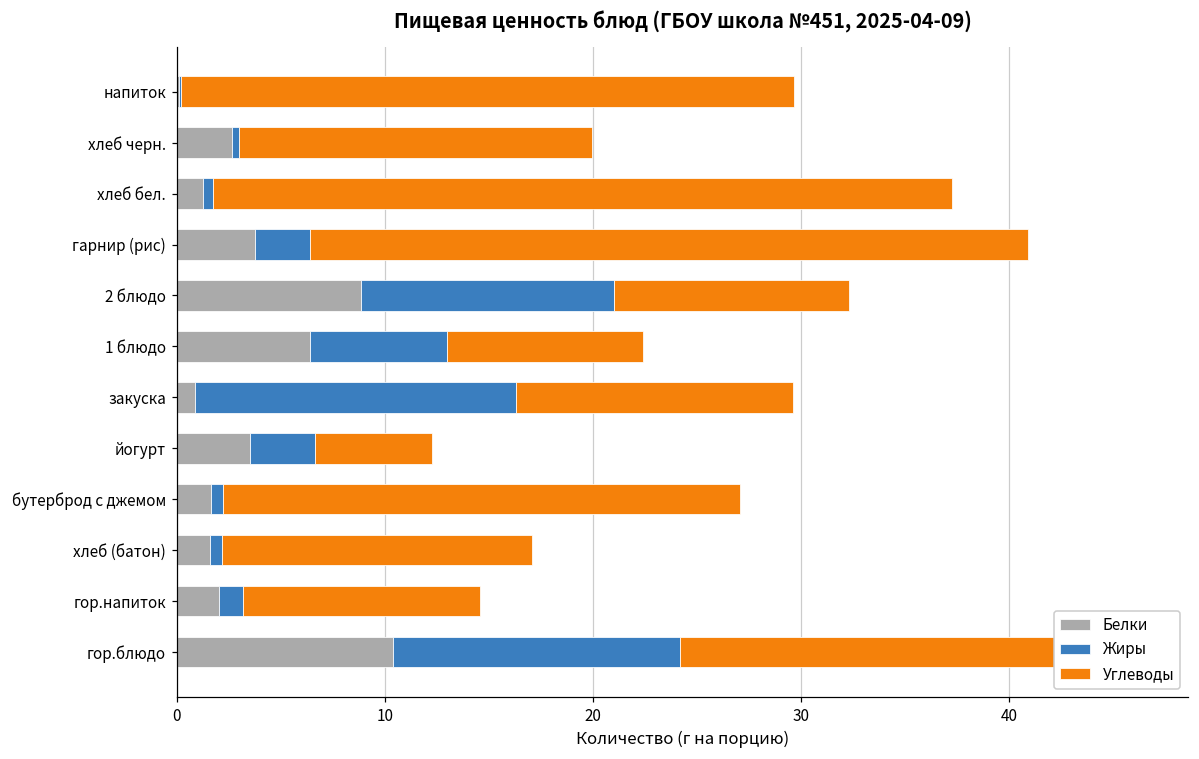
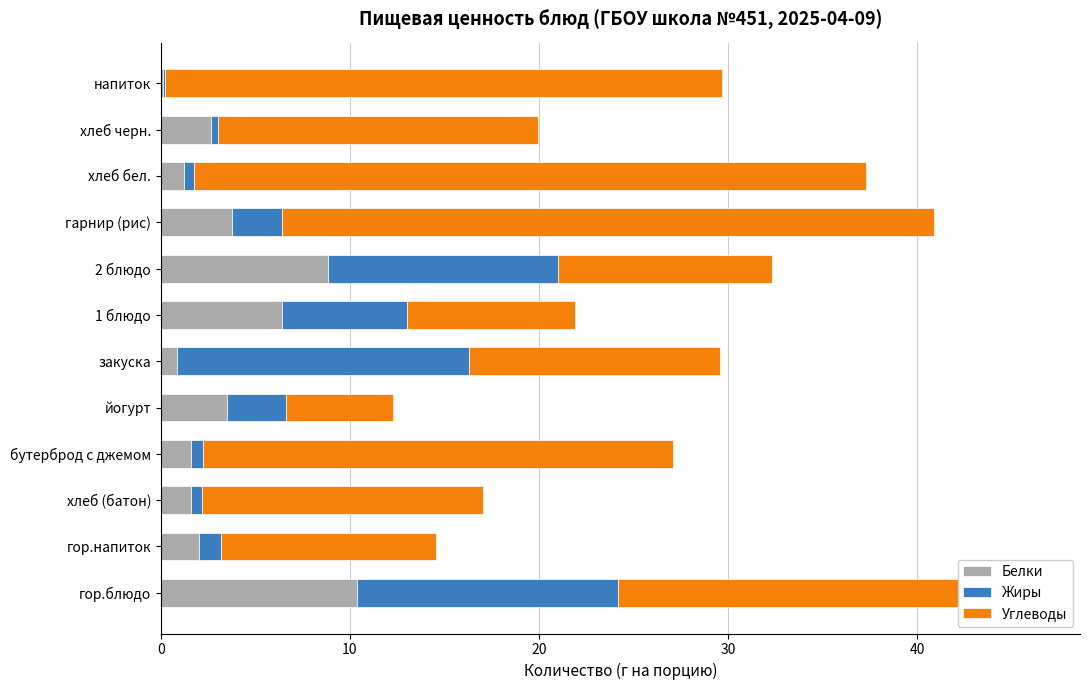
  {
    "Белки": {
      "хлеб черн.": 2.7,
      "хлеб бел.": 1.3,
      "гарнир (рис)": 3.7,
      "2 блюдо": 8.9,
      "1 блюдо": 6.4,
      "закуска": 0.9,
      "йогурт": 3.5,
      "бутерброд с джемом": 1.6,
      "хлеб (батон)": 1.6,
      "гор.напиток": 2.0,
      "гор.блюдо": 10.4
    },
    "Жиры": {
      "хлеб черн.": 0.3,
      "хлеб бел.": 0.5,
      "гарнир (рис)": 2.7,
      "2 блюдо": 12.2,
      "1 блюдо": 6.6,
      "закуска": 15.4,
      "йогурт": 3.1,
      "бутерброд с джемом": 0.6,
      "хлеб (батон)": 0.6,
      "гор.напиток": 1.1,
      "гор.блюдо": 13.8
    },
    "Углеводы": {
      "напиток": 29.5,
      "хлеб черн.": 17.0,
      "хлеб бел.": 35.5,
      "гарнир (рис)": 34.5,
      "2 блюдо": 11.3,
-     "1 блюдо": 9.4,
+     "1 блюдо": 8.9,
      "закуска": 13.3,
      "йогурт": 5.6,
      "бутерброд с джемом": 24.9,
      "хлеб (батон)": 14.9,
      "гор.напиток": 11.4
    }
  }
